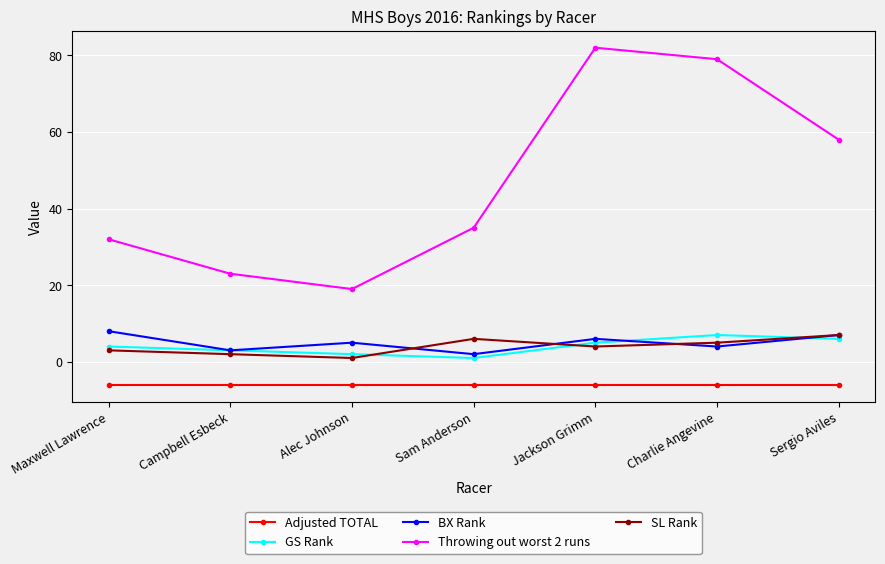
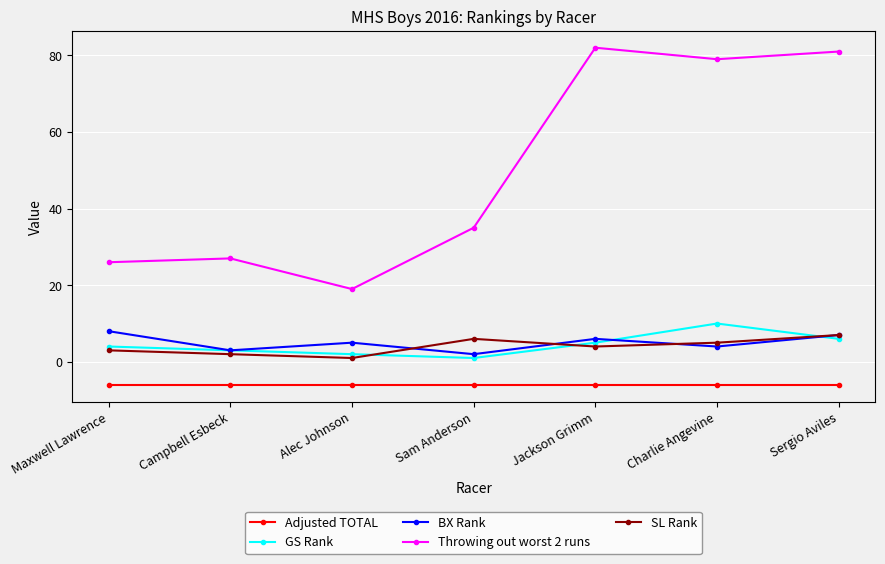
  {
    "Adjusted TOTAL": {
      "Maxwell Lawrence": -6,
      "Campbell Esbeck": -6,
      "Alec Johnson": -6,
      "Sam Anderson": -6,
      "Jackson Grimm": -6,
      "Charlie Angevine": -6,
      "Sergio Aviles": -6
    },
    "GS Rank": {
      "Maxwell Lawrence": 4,
      "Alec Johnson": 2,
      "Sam Anderson": 1,
      "Jackson Grimm": 5,
-     "Charlie Angevine": 7,
+     "Charlie Angevine": 10,
      "Sergio Aviles": 6
    },
    "BX Rank": {
      "Maxwell Lawrence": 8,
      "Alec Johnson": 5,
      "Sam Anderson": 2,
      "Jackson Grimm": 6,
      "Charlie Angevine": 4
    },
    "Throwing out worst 2 runs": {
-     "Maxwell Lawrence": 32,
-     "Campbell Esbeck": 23,
+     "Maxwell Lawrence": 26,
+     "Campbell Esbeck": 27,
      "Alec Johnson": 19,
      "Sam Anderson": 35,
      "Jackson Grimm": 82,
      "Charlie Angevine": 79,
-     "Sergio Aviles": 58
+     "Sergio Aviles": 81
    },
    "SL Rank": {
      "Maxwell Lawrence": 3,
      "Campbell Esbeck": 2,
      "Alec Johnson": 1,
      "Sam Anderson": 6,
      "Jackson Grimm": 4,
      "Charlie Angevine": 5
    }
  }
